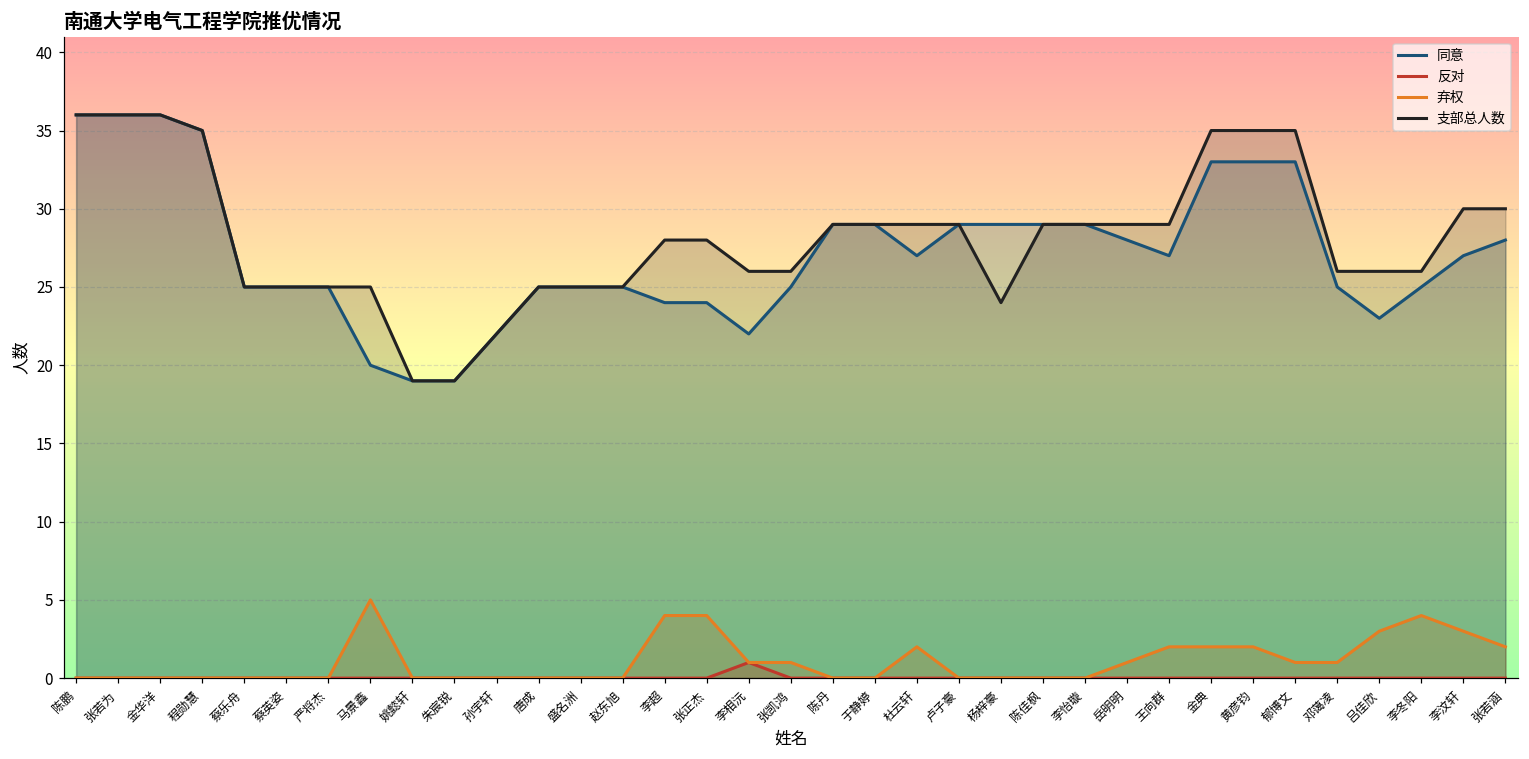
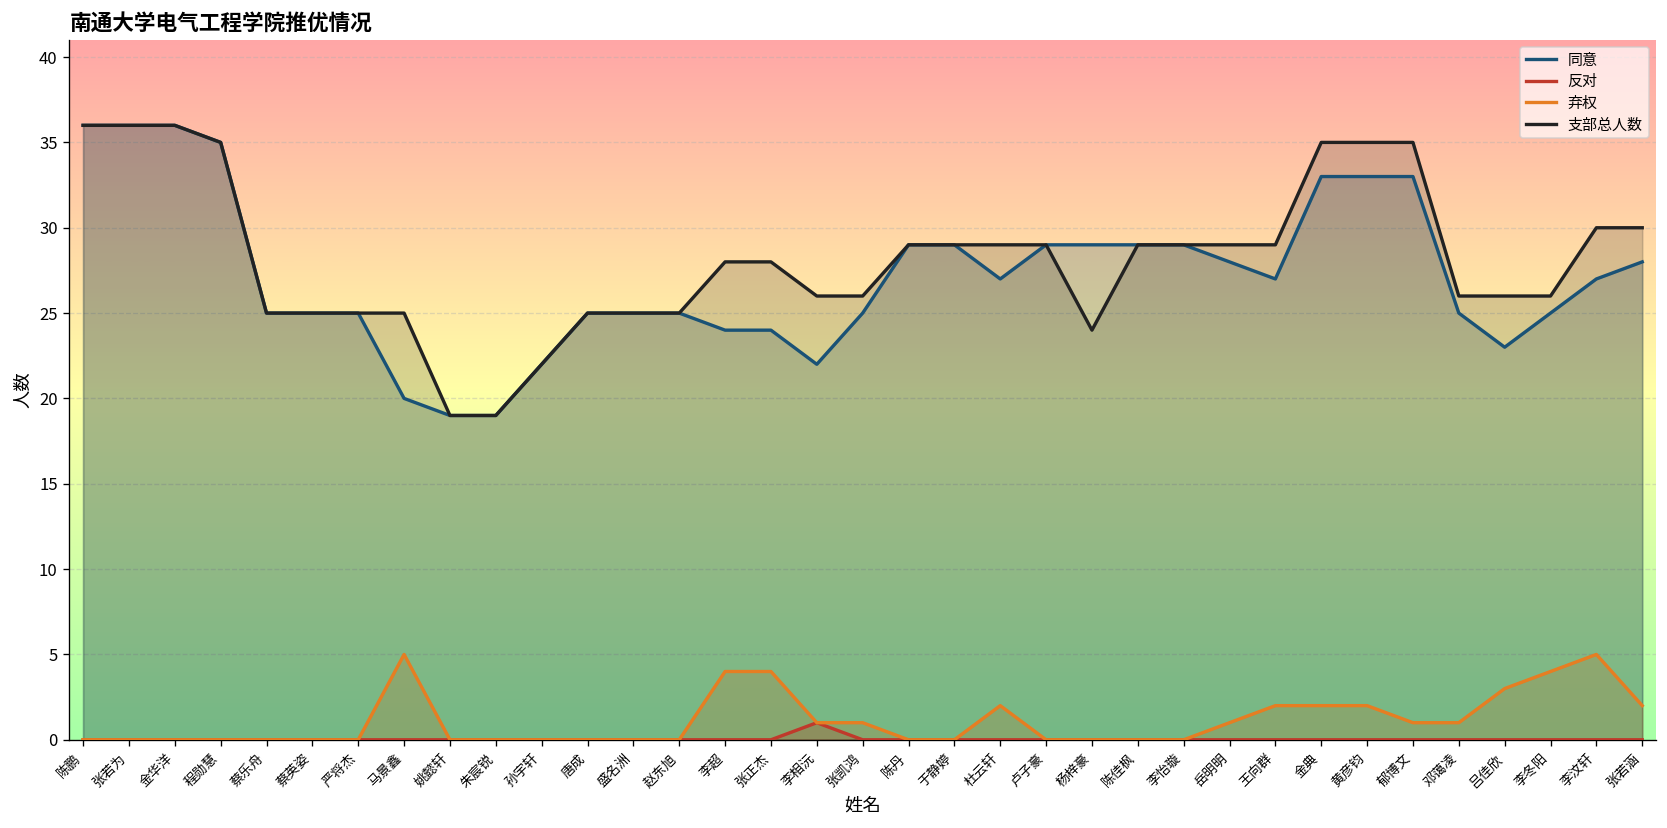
  {
    "同意": {
      "马景鑫": 20,
      "李超": 24,
      "张正杰": 24,
      "李相沅": 22,
      "张凯鸿": 25,
      "杜云轩": 27,
      "杨梓豪": 29,
      "岳明明": 28,
      "王向群": 27,
      "金典": 33,
      "黄彦钧": 33,
      "郁博文": 33,
      "邓蔼凌": 25,
      "吕佳欣": 23,
      "李冬阳": 25,
      "李汶轩": 27,
      "张若涵": 28
    },
    "反对": {
      "马景鑫": 0,
      "李超": 0,
      "张正杰": 0,
      "张凯鸿": 0,
      "杜云轩": 0,
      "岳明明": 0,
      "王向群": 0,
      "金典": 0,
      "黄彦钧": 0,
      "郁博文": 0,
      "邓蔼凌": 0,
      "吕佳欣": 0,
      "李冬阳": 0,
      "李汶轩": 0,
      "张若涵": 0
    },
    "弃权": {
      "马景鑫": 5,
      "李超": 4,
      "张正杰": 4,
      "张凯鸿": 1,
      "杜云轩": 2,
      "岳明明": 1,
      "王向群": 2,
      "金典": 2,
      "黄彦钧": 2,
      "郁博文": 1,
      "邓蔼凌": 1,
      "吕佳欣": 3,
      "李冬阳": 4,
-     "李汶轩": 3,
+     "李汶轩": 5,
      "张若涵": 2
    },
    "支部总人数": {
      "马景鑫": 25,
      "李超": 28,
      "张正杰": 28,
      "李相沅": 26,
      "张凯鸿": 26,
      "杜云轩": 29,
      "杨梓豪": 24,
      "岳明明": 29,
      "王向群": 29,
      "金典": 35,
      "黄彦钧": 35,
      "郁博文": 35,
      "邓蔼凌": 26,
      "吕佳欣": 26,
      "李冬阳": 26,
      "李汶轩": 30,
      "张若涵": 30
    }
  }
